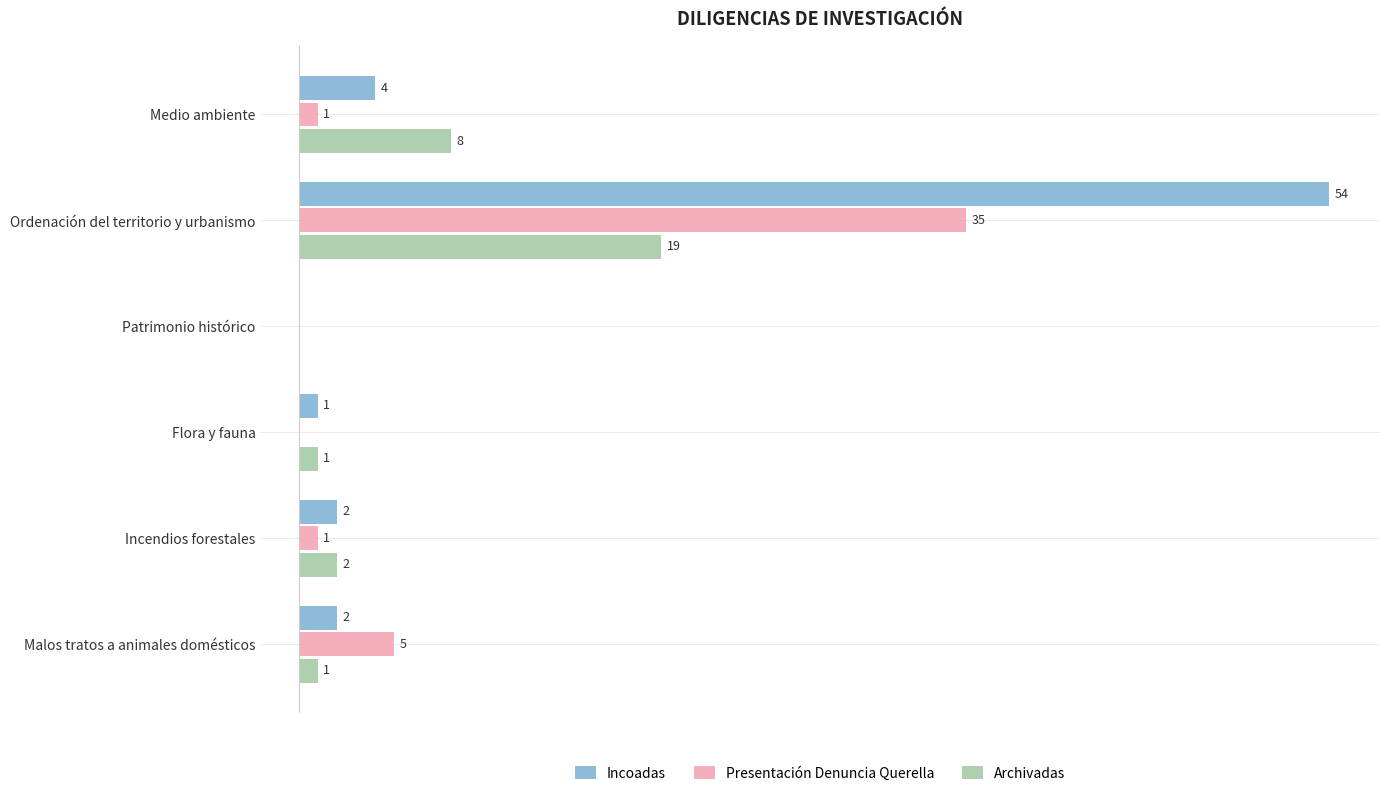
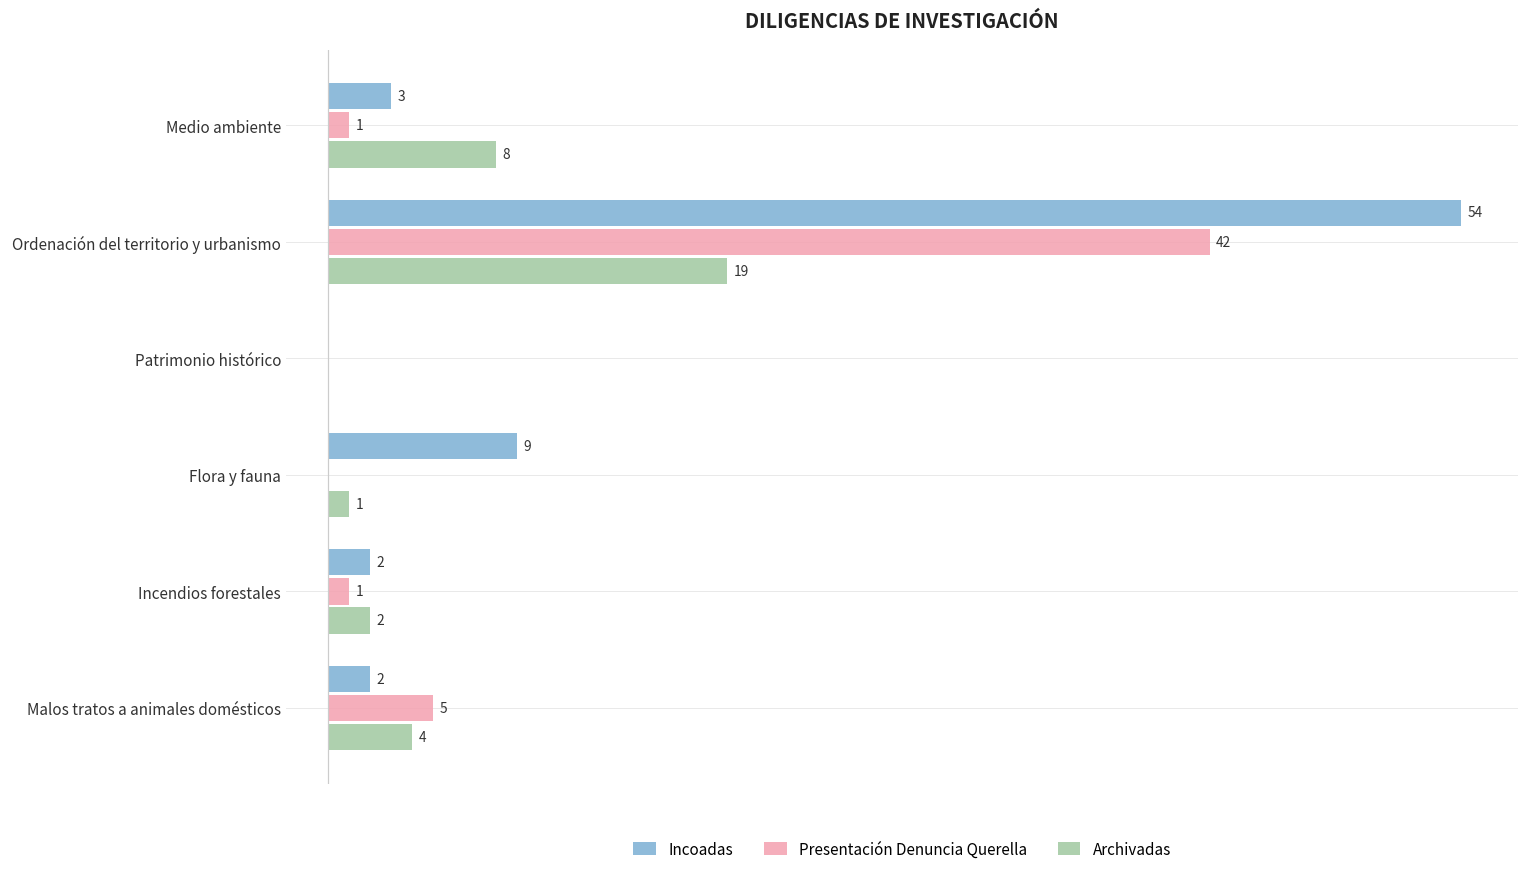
  {
    "Incoadas": {
-     "Medio ambiente": 4,
+     "Medio ambiente": 3,
      "Ordenación del territorio y urbanismo": 54,
-     "Flora y fauna": 1,
+     "Flora y fauna": 9,
      "Incendios forestales": 2,
      "Malos tratos a animales domésticos": 2
    },
    "Presentación Denuncia Querella": {
      "Medio ambiente": 1,
-     "Ordenación del territorio y urbanismo": 35,
+     "Ordenación del territorio y urbanismo": 42,
      "Incendios forestales": 1,
      "Malos tratos a animales domésticos": 5
    },
    "Archivadas": {
      "Medio ambiente": 8,
      "Ordenación del territorio y urbanismo": 19,
      "Flora y fauna": 1,
      "Incendios forestales": 2,
-     "Malos tratos a animales domésticos": 1
+     "Malos tratos a animales domésticos": 4
    }
  }
